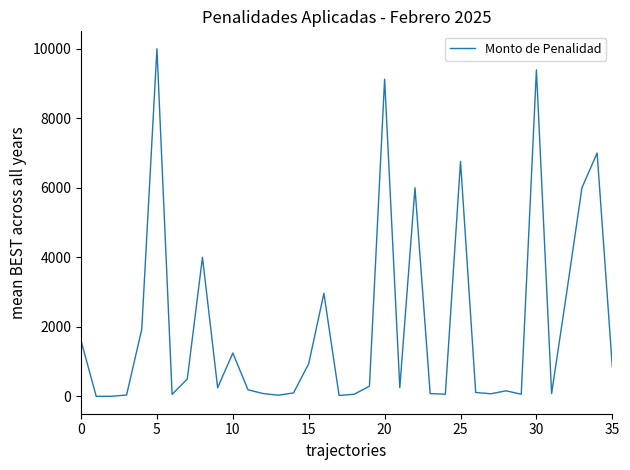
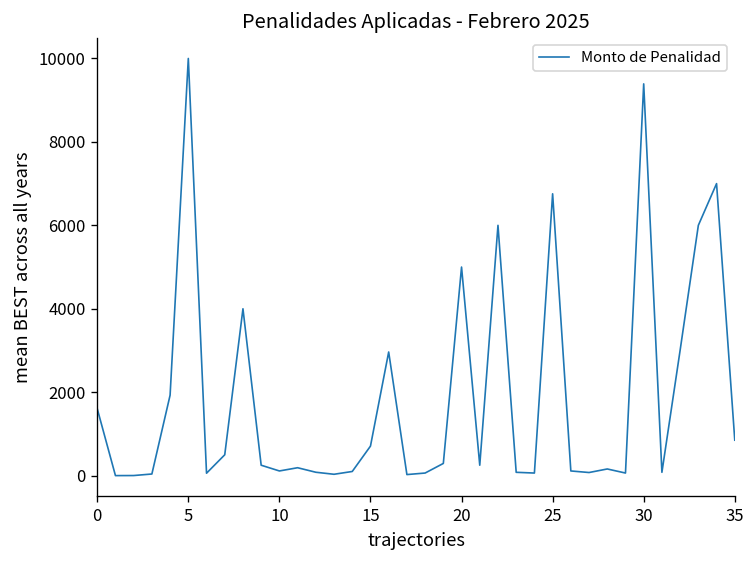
  {
    "0": 1600,
    "5": 10000,
-   "10": 1200,
-   "15": 900,
-   "20": 9100,
+   "10": 100,
+   "15": 700,
+   "20": 5000,
    "25": 6800,
    "30": 9400,
    "35": 900
  }
